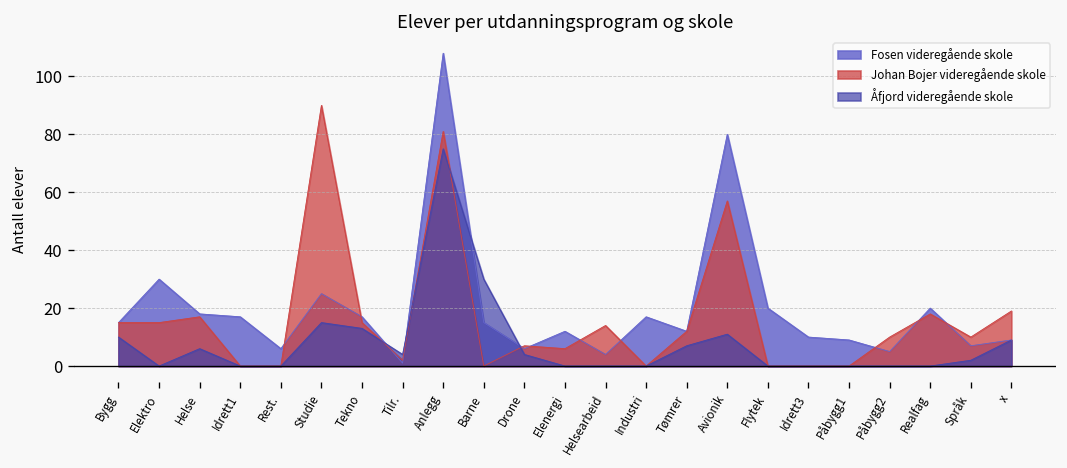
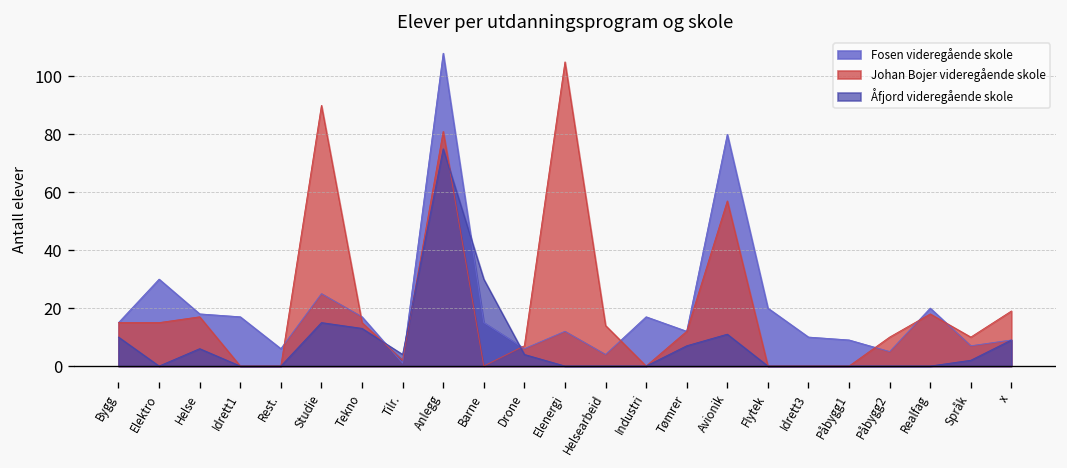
  {
    "Johan Bojer videregående skole": {
      "Elektro": 15,
      "Studie": 90,
      "Tekno": 15,
      "Anlegg": 81,
      "Barne": 0,
-     "Elenergi": 6,
+     "Elenergi": 105,
      "Helsearbeid": 14,
      "Avionik": 57,
      "Påbygg2": 10,
      "Realfag": 18,
      "Språk": 10,
      "x": 19
    }
  }
